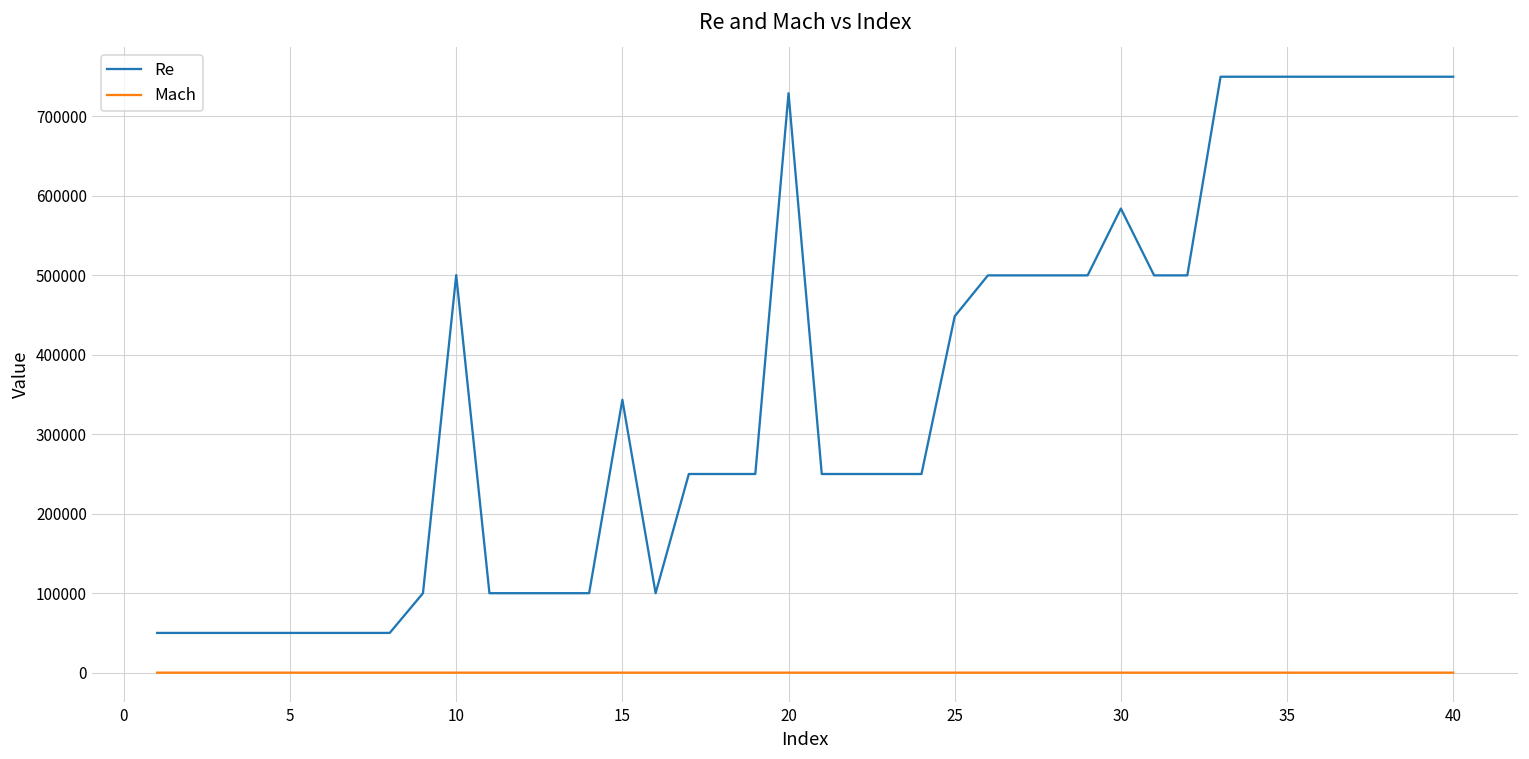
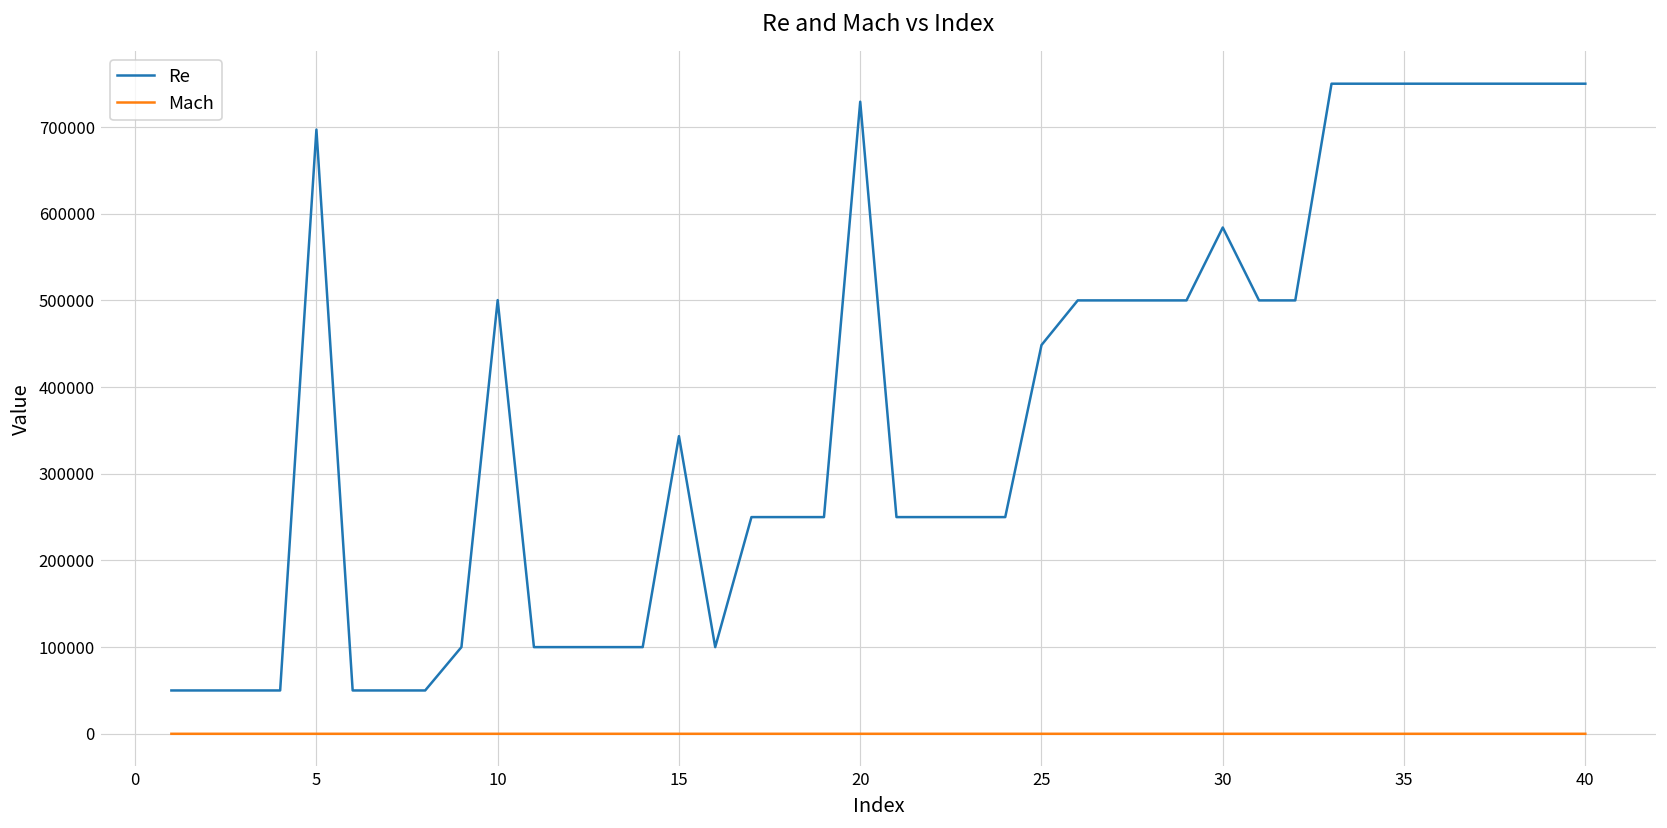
  {
    "Re": {
-     "5": 50000,
+     "5": 700000,
      "10": 500000,
      "15": 340000,
      "20": 730000,
      "25": 450000,
      "30": 580000,
      "35": 750000,
      "40": 750000
    },
    "Mach": {
      "5": 0,
      "10": 0,
      "15": 0,
      "20": 0,
      "25": 0,
      "30": 0,
      "35": 0,
      "40": 0
    }
  }
